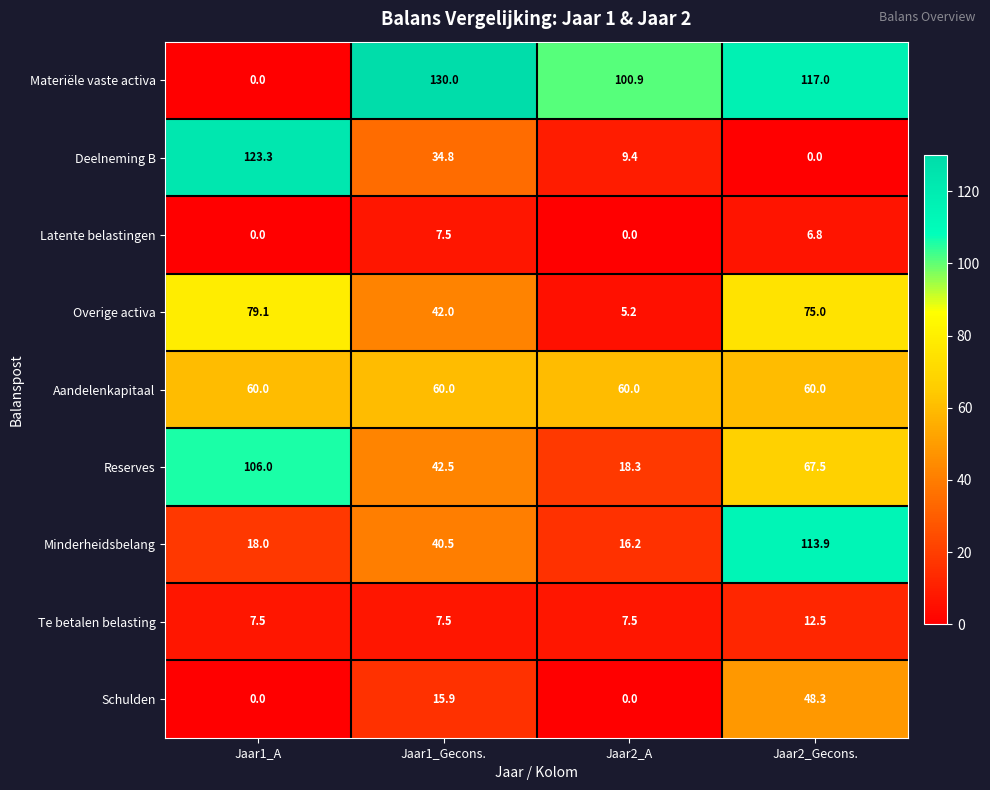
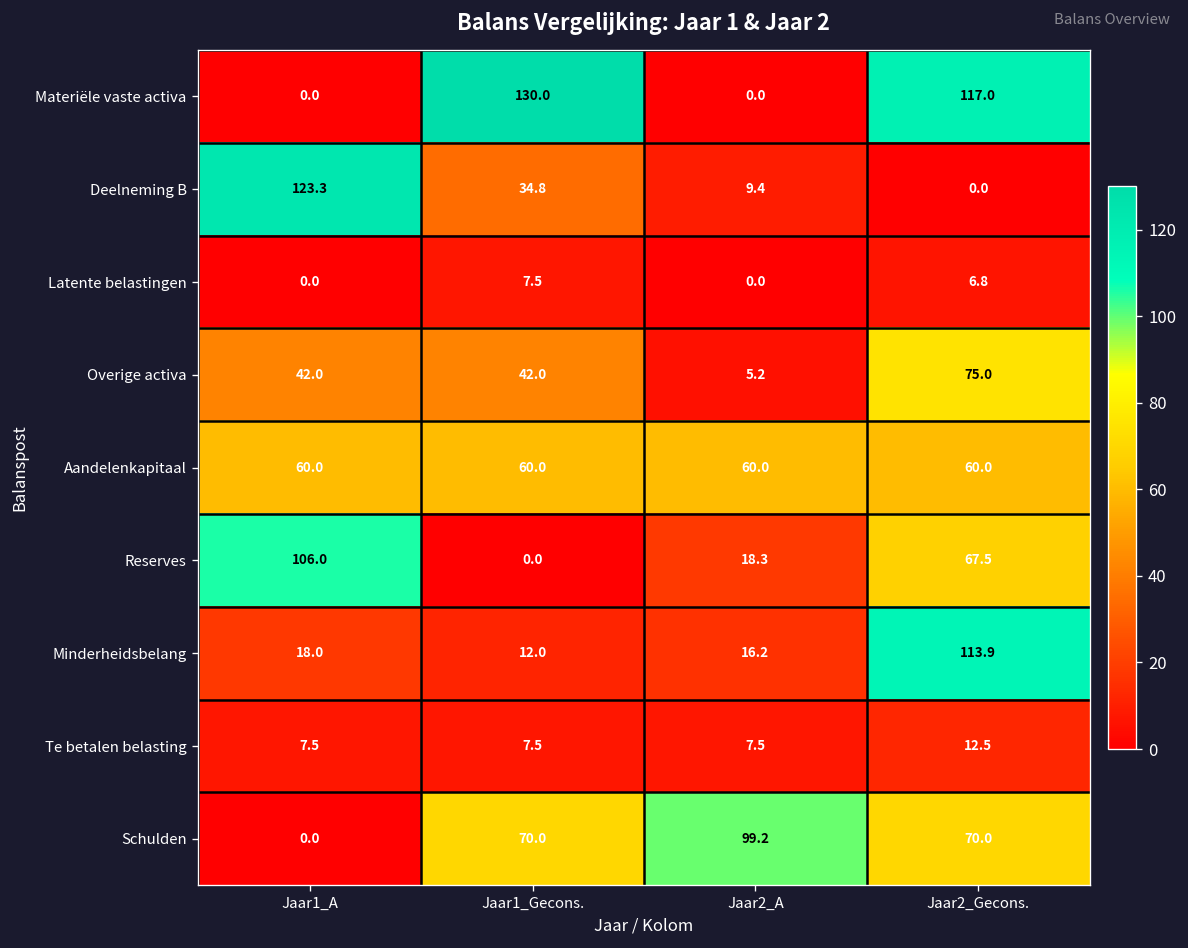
  {
    "Materiële vaste activa": {
      "Jaar1_A": 0.0,
      "Jaar1_Gecons.": 130.0,
-     "Jaar2_A": 100.9,
+     "Jaar2_A": 0.0,
      "Jaar2_Gecons.": 117.0
    },
    "Deelneming B": {
      "Jaar1_A": 123.3,
      "Jaar1_Gecons.": 34.8,
      "Jaar2_A": 9.4,
      "Jaar2_Gecons.": 0.0
    },
    "Latente belastingen": {
      "Jaar1_A": 0.0,
      "Jaar1_Gecons.": 7.5,
      "Jaar2_A": 0.0,
      "Jaar2_Gecons.": 6.8
    },
    "Overige activa": {
-     "Jaar1_A": 79.1,
+     "Jaar1_A": 42.0,
      "Jaar1_Gecons.": 42.0,
      "Jaar2_A": 5.2,
      "Jaar2_Gecons.": 75.0
    },
    "Aandelenkapitaal": {
      "Jaar1_A": 60.0,
      "Jaar1_Gecons.": 60.0,
      "Jaar2_A": 60.0,
      "Jaar2_Gecons.": 60.0
    },
    "Reserves": {
      "Jaar1_A": 106.0,
-     "Jaar1_Gecons.": 42.5,
+     "Jaar1_Gecons.": 0.0,
      "Jaar2_A": 18.3,
      "Jaar2_Gecons.": 67.5
    },
    "Minderheidsbelang": {
      "Jaar1_A": 18.0,
-     "Jaar1_Gecons.": 40.5,
+     "Jaar1_Gecons.": 12.0,
      "Jaar2_A": 16.2,
      "Jaar2_Gecons.": 113.9
    },
    "Te betalen belasting": {
      "Jaar1_A": 7.5,
      "Jaar1_Gecons.": 7.5,
      "Jaar2_A": 7.5,
      "Jaar2_Gecons.": 12.5
    },
    "Schulden": {
      "Jaar1_A": 0.0,
-     "Jaar1_Gecons.": 15.9,
-     "Jaar2_A": 0.0,
-     "Jaar2_Gecons.": 48.3
+     "Jaar1_Gecons.": 70.0,
+     "Jaar2_A": 99.2,
+     "Jaar2_Gecons.": 70.0
    }
  }
